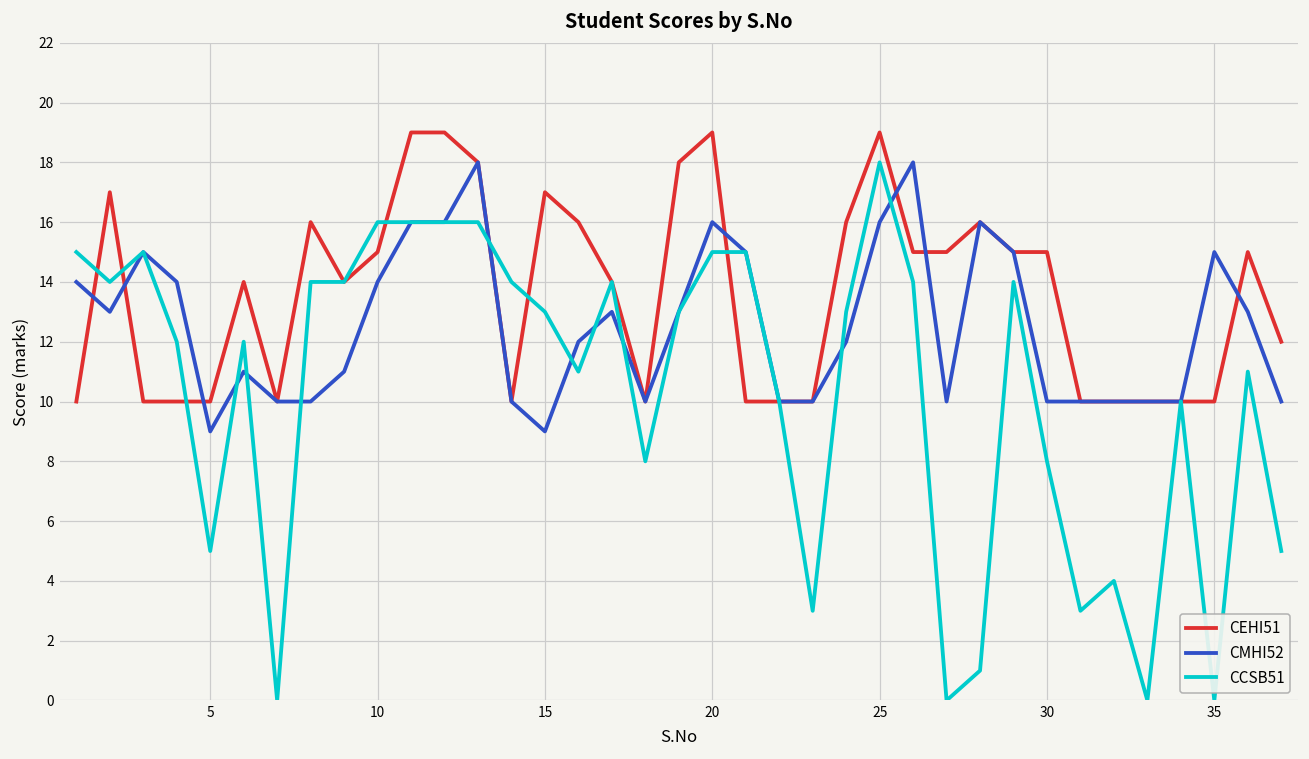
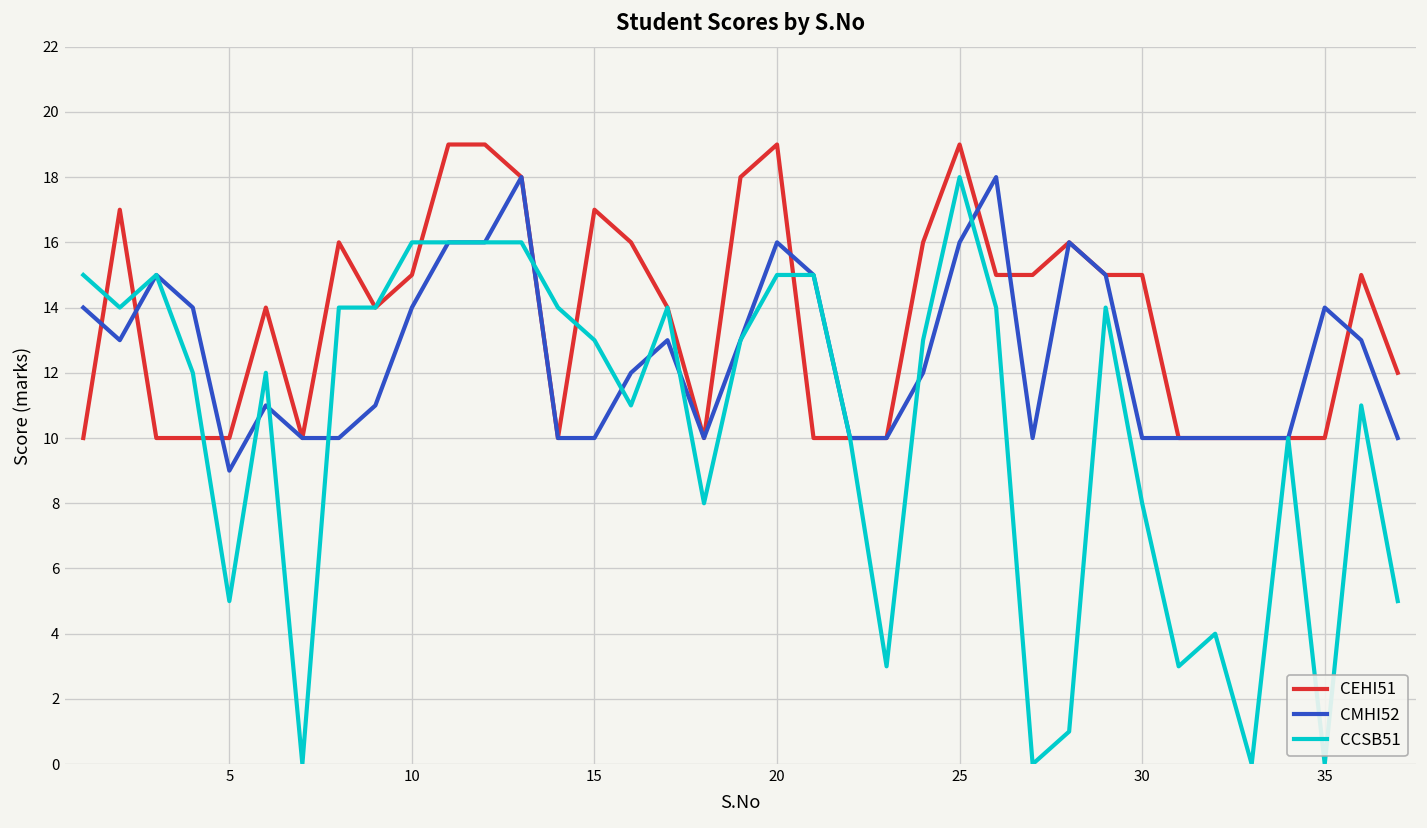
  {
    "CEHI51": {
      "5": 10,
      "10": 15,
      "15": 17,
      "20": 19,
      "25": 19,
      "30": 15,
      "35": 10
    },
    "CMHI52": {
      "5": 9,
      "10": 14,
-     "15": 9,
+     "15": 10,
      "20": 16,
      "25": 16,
      "30": 10,
-     "35": 15
+     "35": 14
    },
    "CCSB51": {
      "5": 5,
      "10": 16,
      "15": 13,
      "20": 15,
      "25": 18,
      "30": 8,
      "35": 0
    }
  }
